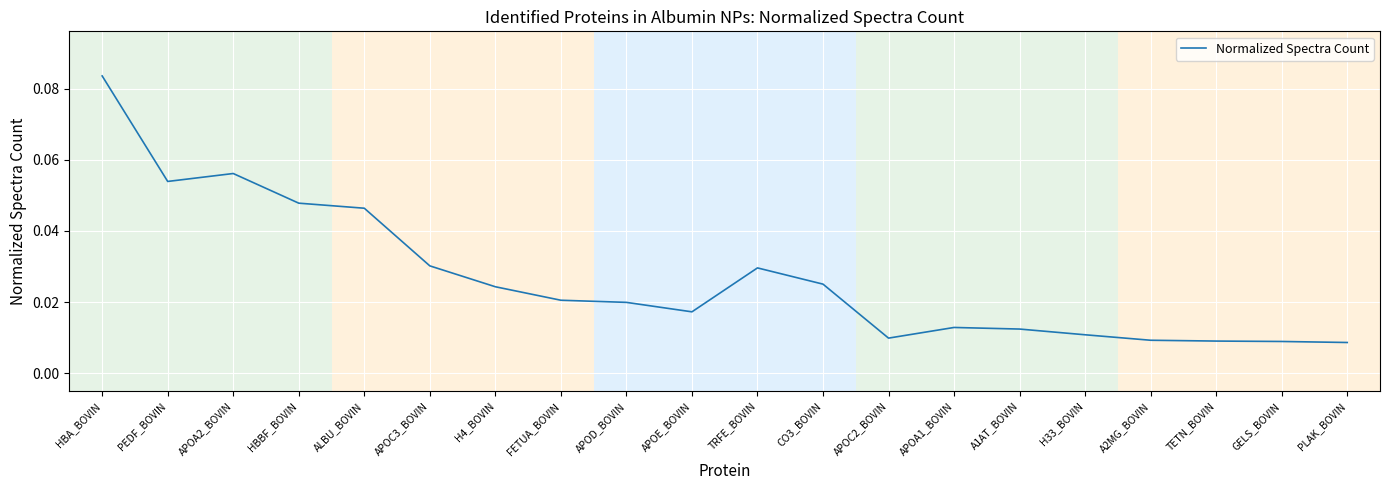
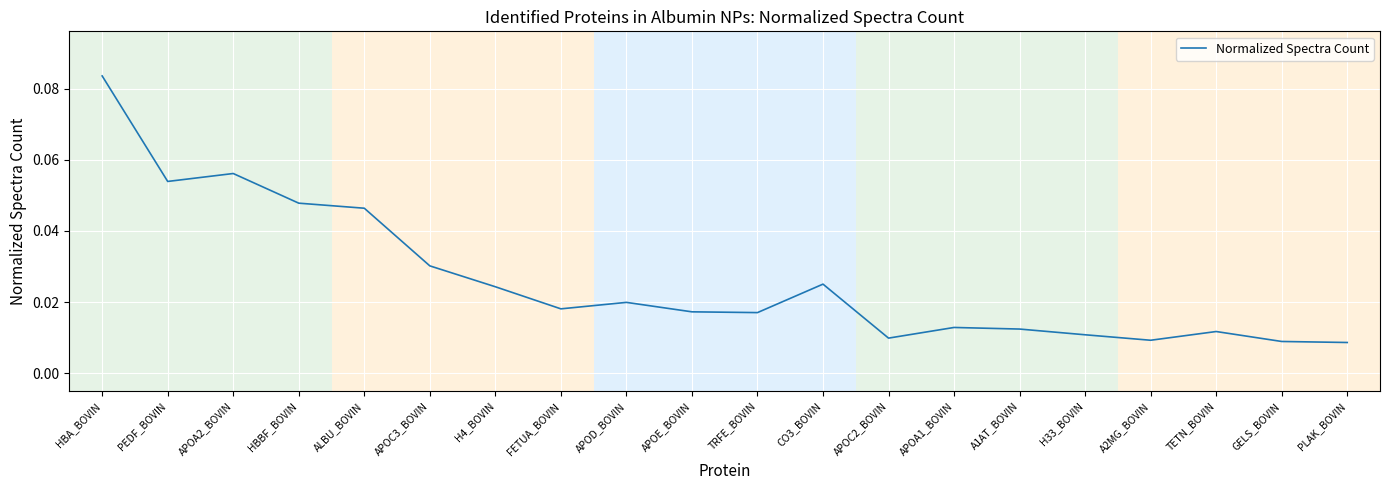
  {
    "HBA_BOVIN": 0.084,
    "PEDF_BOVIN": 0.054,
    "APOA2_BOVIN": 0.056,
    "HBBF_BOVIN": 0.048,
    "ALBU_BOVIN": 0.046,
    "APOC3_BOVIN": 0.030,
    "H4_BOVIN": 0.024,
-   "FETUA_BOVIN": 0.021,
+   "FETUA_BOVIN": 0.018,
    "APOD_BOVIN": 0.020,
    "APOE_BOVIN": 0.017,
-   "TRFE_BOVIN": 0.030,
+   "TRFE_BOVIN": 0.017,
    "CO3_BOVIN": 0.025,
    "APOC2_BOVIN": 0.010,
    "APOA1_BOVIN": 0.013,
    "A1AT_BOVIN": 0.012,
    "H33_BOVIN": 0.011,
    "A2MG_BOVIN": 0.009,
-   "TETN_BOVIN": 0.009,
+   "TETN_BOVIN": 0.012,
    "GELS_BOVIN": 0.009,
    "PLAK_BOVIN": 0.009
  }
